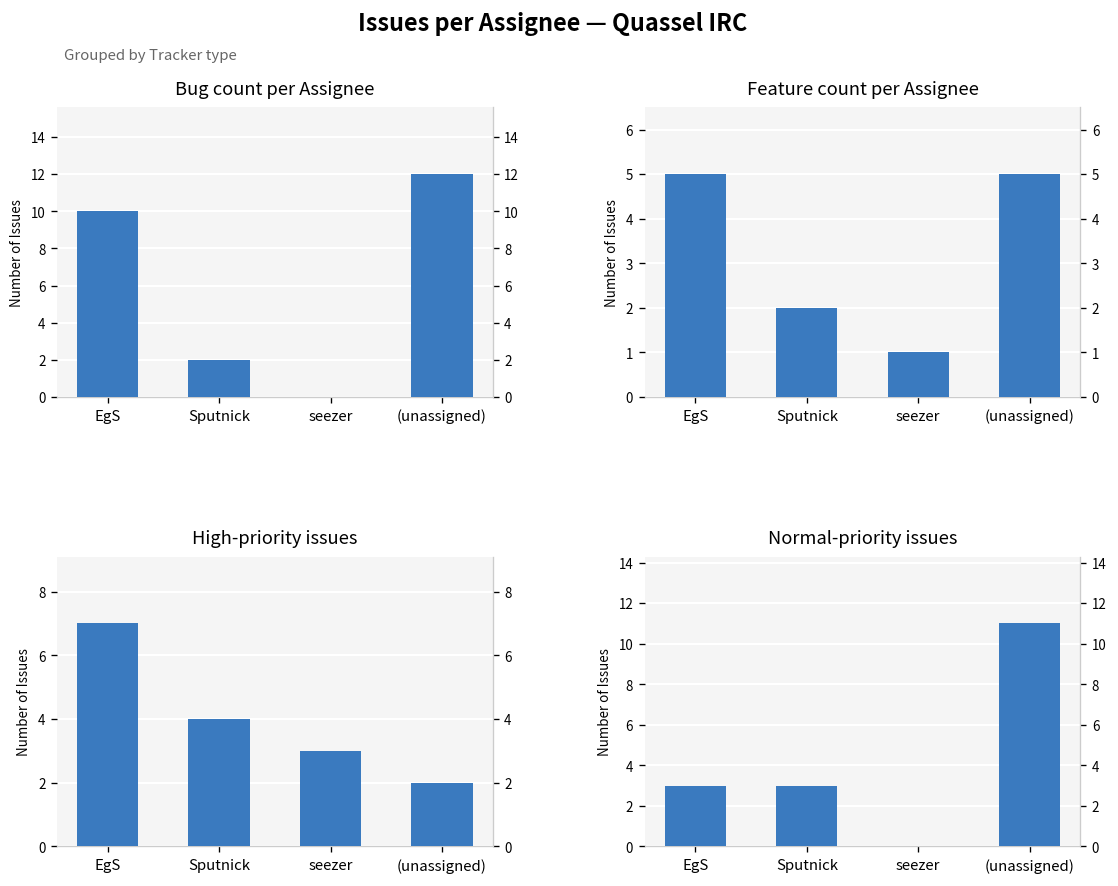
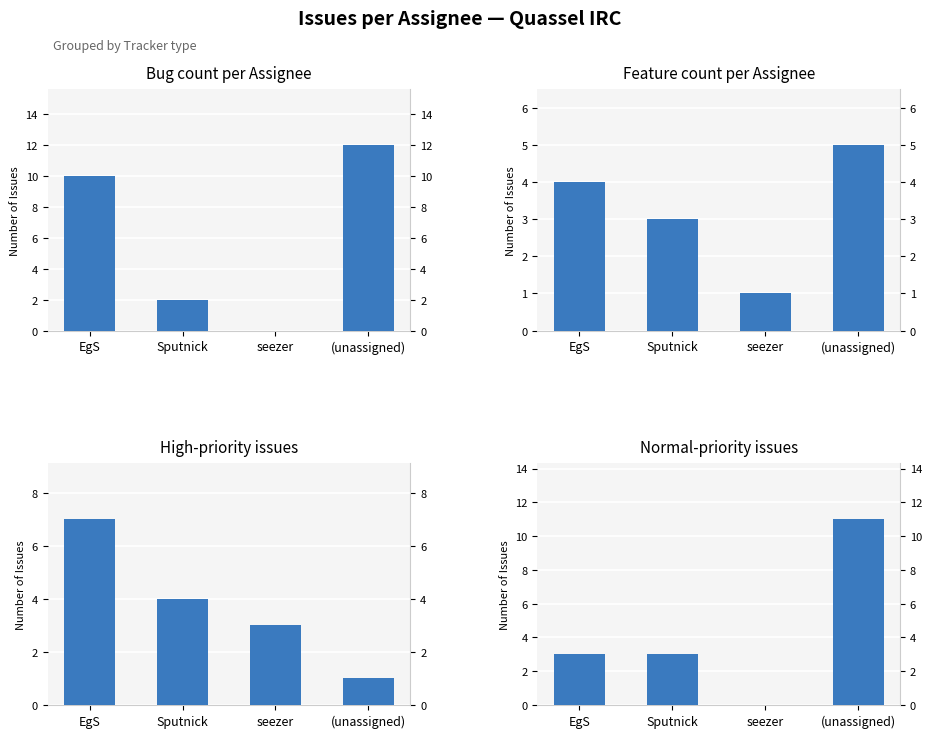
  {
    "Bug count per Assignee": {
      "EgS": 10.0,
      "Sputnick": 2.0,
      "seezer": 0.0,
      "(unassigned)": 12.0
    },
    "Feature count per Assignee": {
-     "EgS": 5,
-     "Sputnick": 2,
+     "EgS": 4,
+     "Sputnick": 3,
      "seezer": 1,
      "(unassigned)": 5
    },
    "High-priority issues": {
      "EgS": 7,
      "Sputnick": 4,
      "seezer": 3,
-     "(unassigned)": 2
+     "(unassigned)": 1
    },
    "Normal-priority issues": {
      "EgS": 3.0,
      "Sputnick": 3.0,
      "seezer": 0.0,
      "(unassigned)": 11.0
    }
  }
